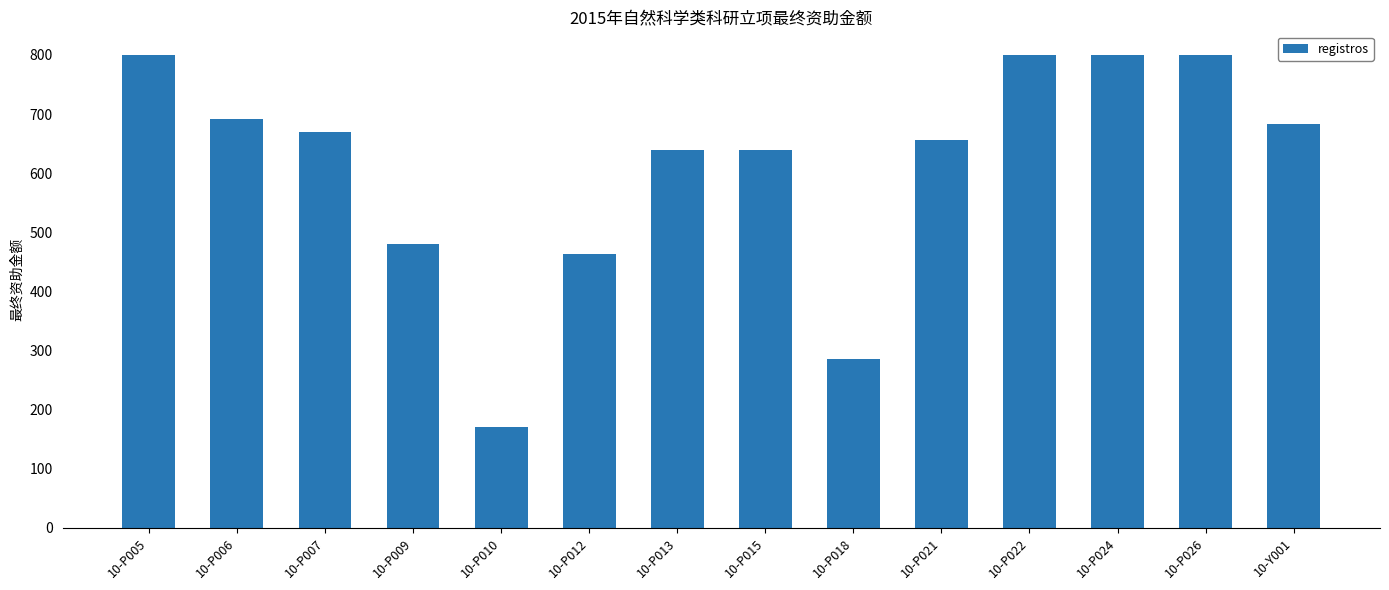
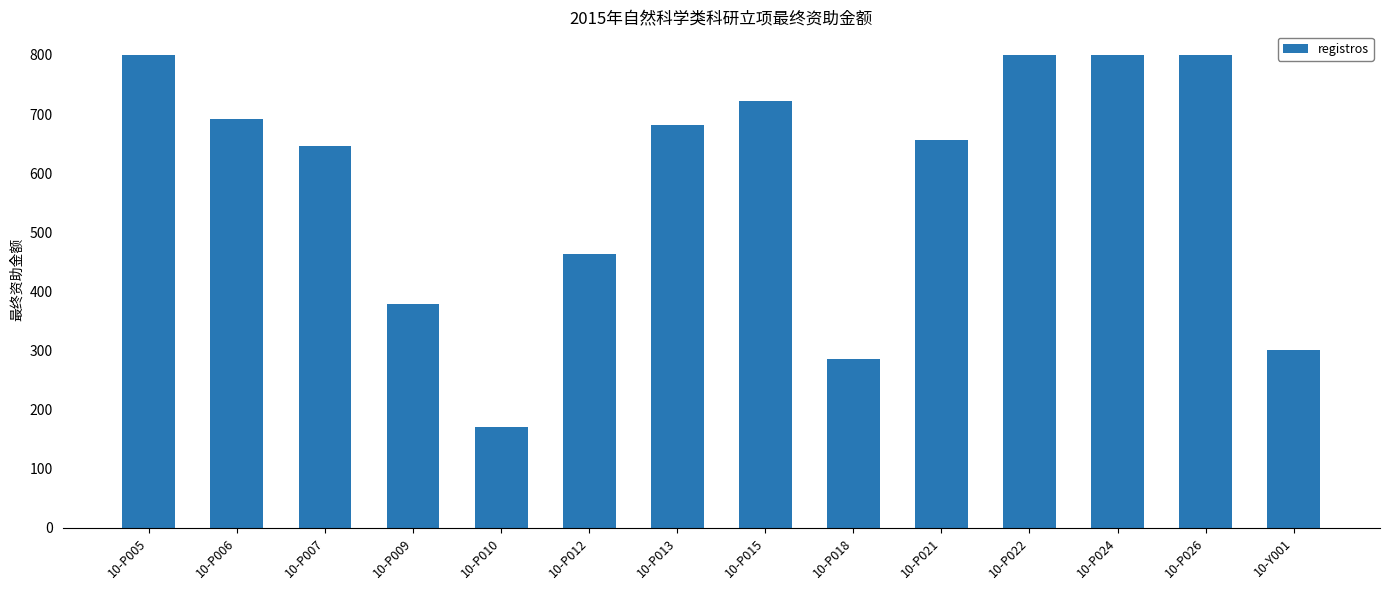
  {
    "10-P005": 800,
    "10-P006": 690,
-   "10-P007": 670,
-   "10-P009": 480,
+   "10-P007": 650,
+   "10-P009": 380,
    "10-P010": 170,
    "10-P012": 460,
-   "10-P013": 640,
-   "10-P015": 640,
+   "10-P013": 680,
+   "10-P015": 720,
    "10-P018": 290,
    "10-P021": 660,
    "10-P022": 800,
    "10-P024": 800,
    "10-P026": 800,
-   "10-Y001": 680
+   "10-Y001": 300
  }
